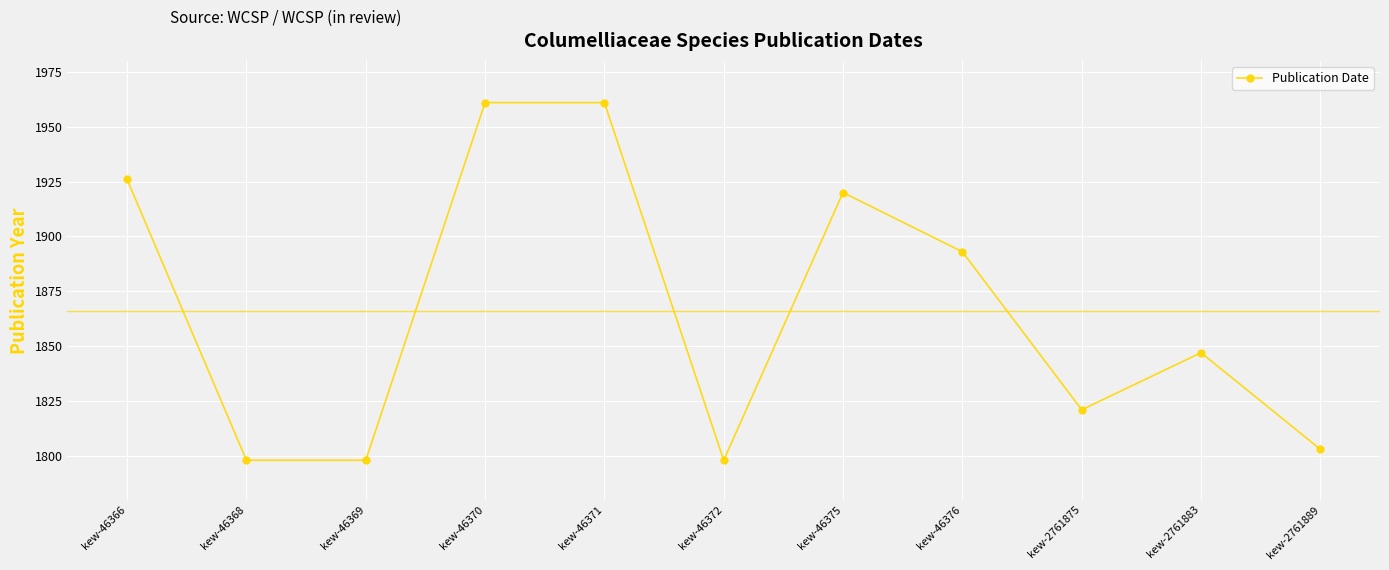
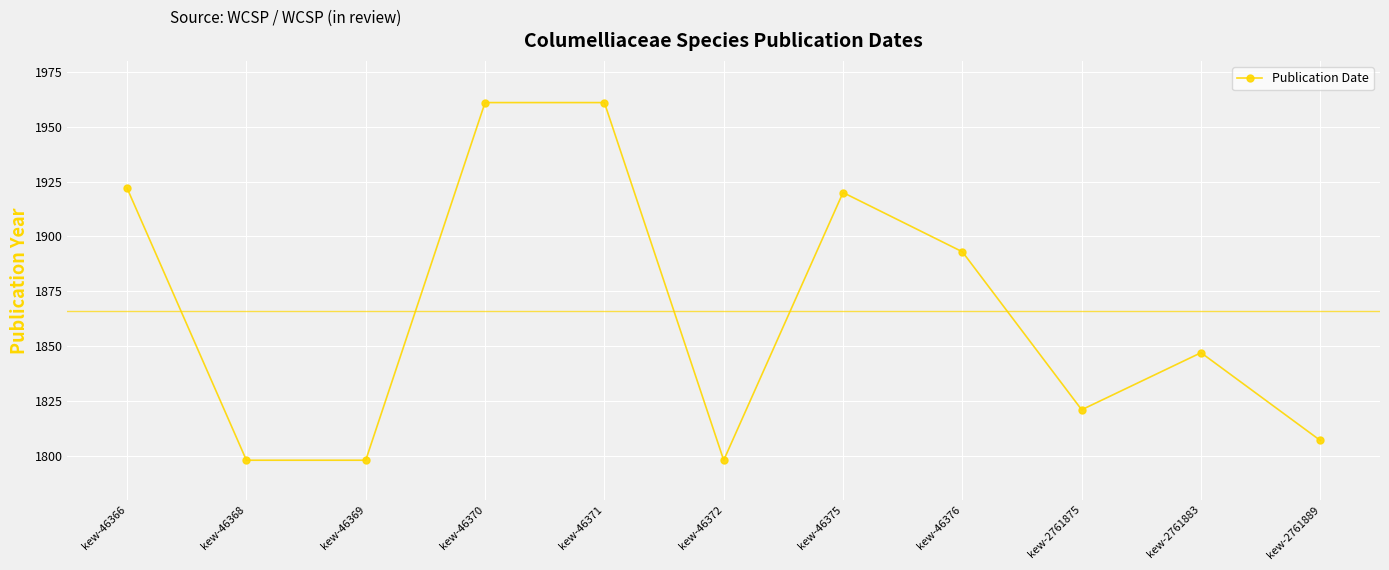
  {
-   "kew-46366": 1926,
+   "kew-46366": 1922,
    "kew-46368": 1798,
    "kew-46369": 1798,
    "kew-46370": 1961,
    "kew-46371": 1961,
    "kew-46372": 1798,
    "kew-46375": 1920,
    "kew-46376": 1893,
    "kew-2761875": 1821,
    "kew-2761883": 1847,
-   "kew-2761889": 1803
+   "kew-2761889": 1807
  }
